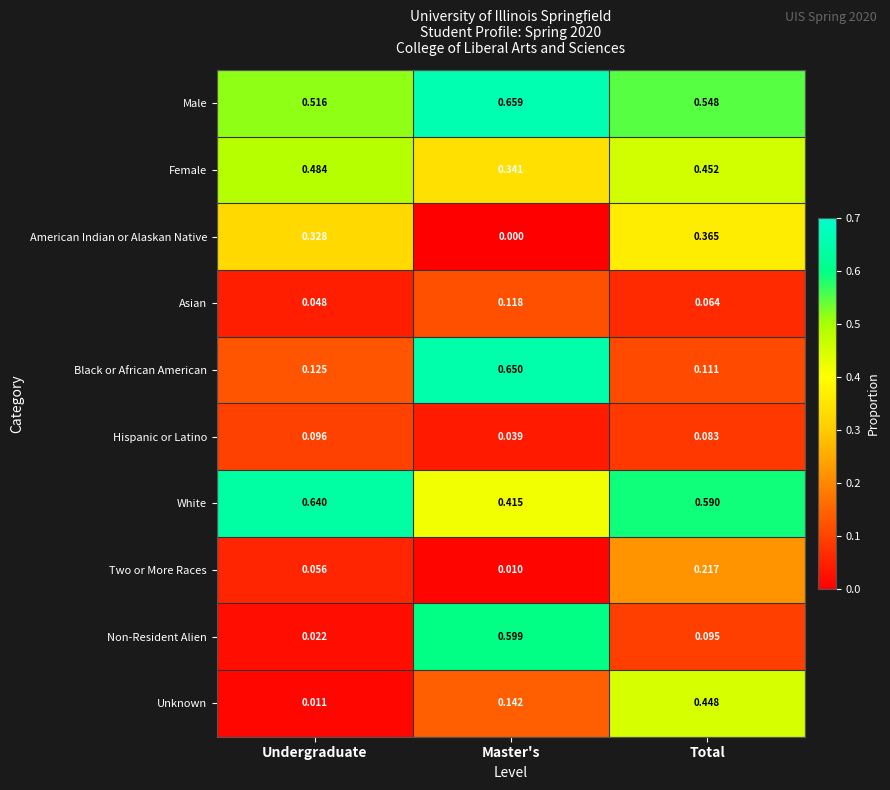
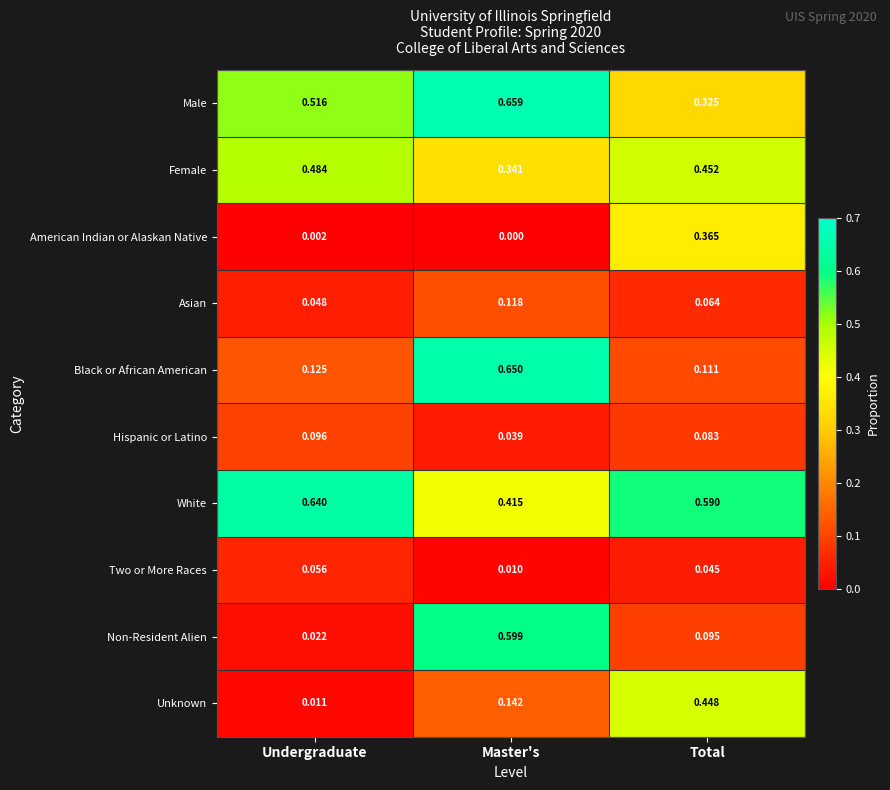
  {
    "Male": {
      "Undergraduate": 0.516,
      "Master's": 0.659,
-     "Total": 0.548
+     "Total": 0.325
    },
    "Female": {
      "Undergraduate": 0.484,
      "Master's": 0.341,
      "Total": 0.452
    },
    "American Indian or Alaskan Native": {
-     "Undergraduate": 0.328,
+     "Undergraduate": 0.002,
      "Master's": 0.000,
      "Total": 0.365
    },
    "Asian": {
      "Undergraduate": 0.048,
      "Master's": 0.118,
      "Total": 0.064
    },
    "Black or African American": {
      "Undergraduate": 0.125,
      "Master's": 0.650,
      "Total": 0.111
    },
    "Hispanic or Latino": {
      "Undergraduate": 0.096,
      "Master's": 0.039,
      "Total": 0.083
    },
    "White": {
      "Undergraduate": 0.640,
      "Master's": 0.415,
      "Total": 0.590
    },
    "Two or More Races": {
      "Undergraduate": 0.056,
      "Master's": 0.010,
-     "Total": 0.217
+     "Total": 0.045
    },
    "Non-Resident Alien": {
      "Undergraduate": 0.022,
      "Master's": 0.599,
      "Total": 0.095
    },
    "Unknown": {
      "Undergraduate": 0.011,
      "Master's": 0.142,
      "Total": 0.448
    }
  }
